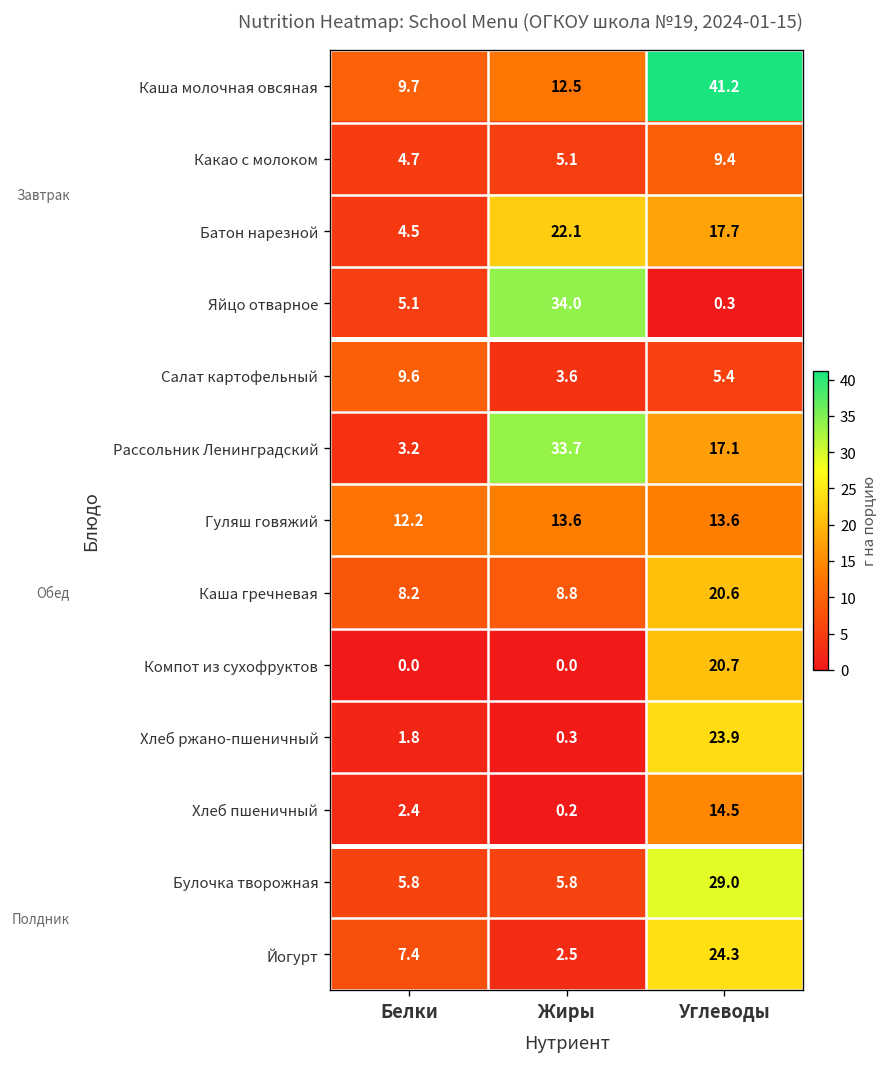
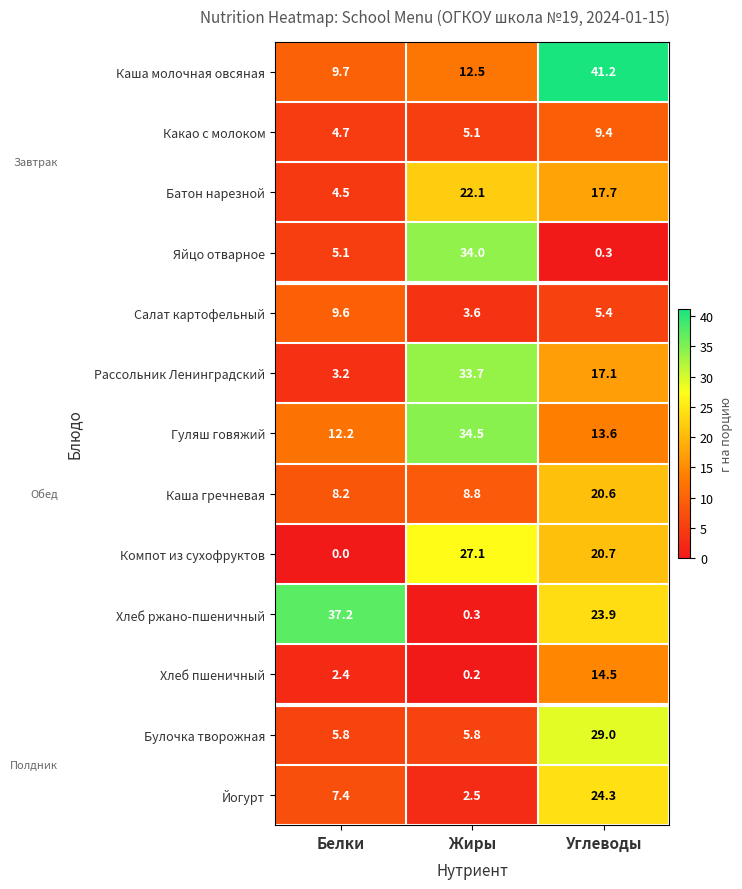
  {
    "Каша молочная овсяная": {
      "Белки": 9.7,
      "Жиры": 12.5,
      "Углеводы": 41.2
    },
    "Какао с молоком": {
      "Белки": 4.7,
      "Жиры": 5.1,
      "Углеводы": 9.4
    },
    "Батон нарезной": {
      "Белки": 4.5,
      "Жиры": 22.1,
      "Углеводы": 17.7
    },
    "Яйцо отварное": {
      "Белки": 5.1,
      "Жиры": 34.0,
      "Углеводы": 0.3
    },
    "Салат картофельный": {
      "Белки": 9.6,
      "Жиры": 3.6,
      "Углеводы": 5.4
    },
    "Рассольник Ленинградский": {
      "Белки": 3.2,
      "Жиры": 33.7,
      "Углеводы": 17.1
    },
    "Гуляш говяжий": {
      "Белки": 12.2,
-     "Жиры": 13.6,
+     "Жиры": 34.5,
      "Углеводы": 13.6
    },
    "Каша гречневая": {
      "Белки": 8.2,
      "Жиры": 8.8,
      "Углеводы": 20.6
    },
    "Компот из сухофруктов": {
      "Белки": 0.0,
-     "Жиры": 0.0,
+     "Жиры": 27.1,
      "Углеводы": 20.7
    },
    "Хлеб ржано-пшеничный": {
-     "Белки": 1.8,
+     "Белки": 37.2,
      "Жиры": 0.3,
      "Углеводы": 23.9
    },
    "Хлеб пшеничный": {
      "Белки": 2.4,
      "Жиры": 0.2,
      "Углеводы": 14.5
    },
    "Булочка творожная": {
      "Белки": 5.8,
      "Жиры": 5.8,
      "Углеводы": 29.0
    },
    "Йогурт": {
      "Белки": 7.4,
      "Жиры": 2.5,
      "Углеводы": 24.3
    }
  }
